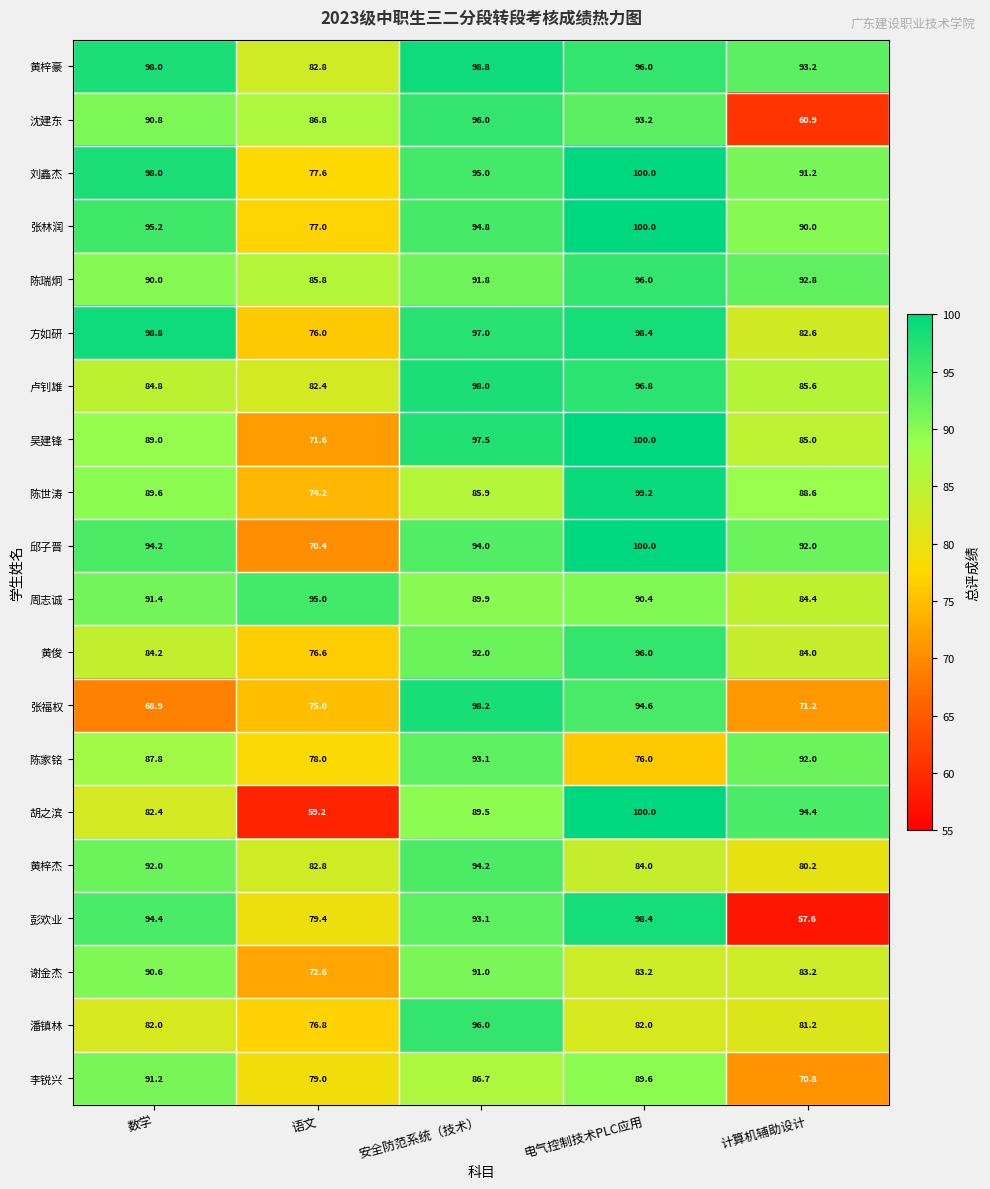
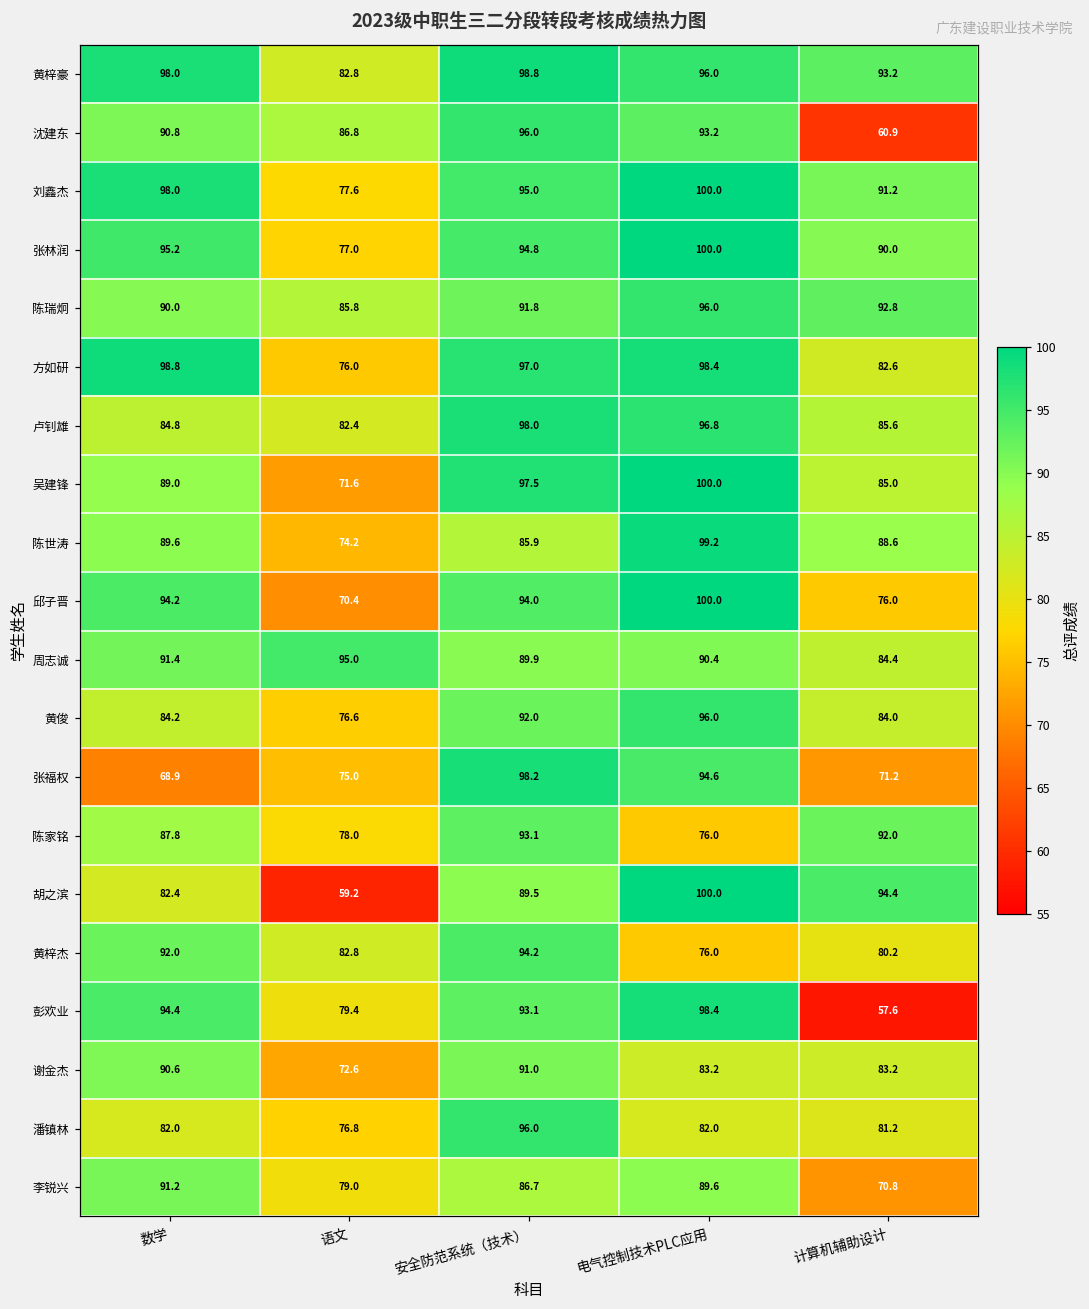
  {
    "黄梓豪": {
      "数学": 98.0,
      "语文": 82.8,
      "安全防范系统（技术）": 98.8,
      "电气控制技术PLC应用": 96.0,
      "计算机辅助设计": 93.2
    },
    "沈建东": {
      "数学": 90.8,
      "语文": 86.8,
      "安全防范系统（技术）": 96.0,
      "电气控制技术PLC应用": 93.2,
      "计算机辅助设计": 60.9
    },
    "刘鑫杰": {
      "数学": 98.0,
      "语文": 77.6,
      "安全防范系统（技术）": 95.0,
      "电气控制技术PLC应用": 100.0,
      "计算机辅助设计": 91.2
    },
    "张林润": {
      "数学": 95.2,
      "语文": 77.0,
      "安全防范系统（技术）": 94.8,
      "电气控制技术PLC应用": 100.0,
      "计算机辅助设计": 90.0
    },
    "陈瑞炯": {
      "数学": 90.0,
      "语文": 85.8,
      "安全防范系统（技术）": 91.8,
      "电气控制技术PLC应用": 96.0,
      "计算机辅助设计": 92.8
    },
    "方如研": {
      "数学": 98.8,
      "语文": 76.0,
      "安全防范系统（技术）": 97.0,
      "电气控制技术PLC应用": 98.4,
      "计算机辅助设计": 82.6
    },
    "卢钊雄": {
      "数学": 84.8,
      "语文": 82.4,
      "安全防范系统（技术）": 98.0,
      "电气控制技术PLC应用": 96.8,
      "计算机辅助设计": 85.6
    },
    "吴建锋": {
      "数学": 89.0,
      "语文": 71.6,
      "安全防范系统（技术）": 97.5,
      "电气控制技术PLC应用": 100.0,
      "计算机辅助设计": 85.0
    },
    "陈世涛": {
      "数学": 89.6,
      "语文": 74.2,
      "安全防范系统（技术）": 85.9,
      "电气控制技术PLC应用": 99.2,
      "计算机辅助设计": 88.6
    },
    "邱子晋": {
      "数学": 94.2,
      "语文": 70.4,
      "安全防范系统（技术）": 94.0,
      "电气控制技术PLC应用": 100.0,
-     "计算机辅助设计": 92.0
+     "计算机辅助设计": 76.0
    },
    "周志诚": {
      "数学": 91.4,
      "语文": 95.0,
      "安全防范系统（技术）": 89.9,
      "电气控制技术PLC应用": 90.4,
      "计算机辅助设计": 84.4
    },
    "黄俊": {
      "数学": 84.2,
      "语文": 76.6,
      "安全防范系统（技术）": 92.0,
      "电气控制技术PLC应用": 96.0,
      "计算机辅助设计": 84.0
    },
    "张福权": {
      "数学": 68.9,
      "语文": 75.0,
      "安全防范系统（技术）": 98.2,
      "电气控制技术PLC应用": 94.6,
      "计算机辅助设计": 71.2
    },
    "陈家铭": {
      "数学": 87.8,
      "语文": 78.0,
      "安全防范系统（技术）": 93.1,
      "电气控制技术PLC应用": 76.0,
      "计算机辅助设计": 92.0
    },
    "胡之滨": {
      "数学": 82.4,
      "语文": 59.2,
      "安全防范系统（技术）": 89.5,
      "电气控制技术PLC应用": 100.0,
      "计算机辅助设计": 94.4
    },
    "黄梓杰": {
      "数学": 92.0,
      "语文": 82.8,
      "安全防范系统（技术）": 94.2,
-     "电气控制技术PLC应用": 84.0,
+     "电气控制技术PLC应用": 76.0,
      "计算机辅助设计": 80.2
    },
    "彭欢业": {
      "数学": 94.4,
      "语文": 79.4,
      "安全防范系统（技术）": 93.1,
      "电气控制技术PLC应用": 98.4,
      "计算机辅助设计": 57.6
    },
    "谢金杰": {
      "数学": 90.6,
      "语文": 72.6,
      "安全防范系统（技术）": 91.0,
      "电气控制技术PLC应用": 83.2,
      "计算机辅助设计": 83.2
    },
    "潘镇林": {
      "数学": 82.0,
      "语文": 76.8,
      "安全防范系统（技术）": 96.0,
      "电气控制技术PLC应用": 82.0,
      "计算机辅助设计": 81.2
    },
    "李锐兴": {
      "数学": 91.2,
      "语文": 79.0,
      "安全防范系统（技术）": 86.7,
      "电气控制技术PLC应用": 89.6,
      "计算机辅助设计": 70.8
    }
  }
